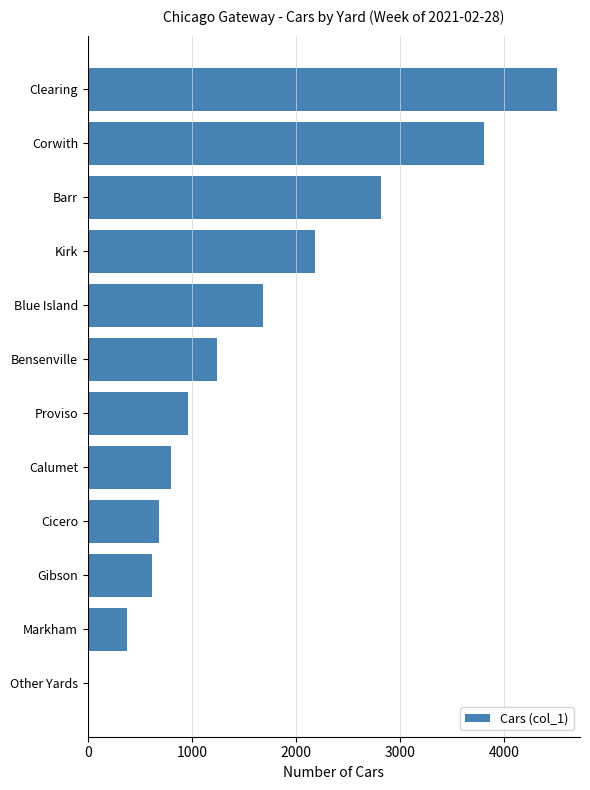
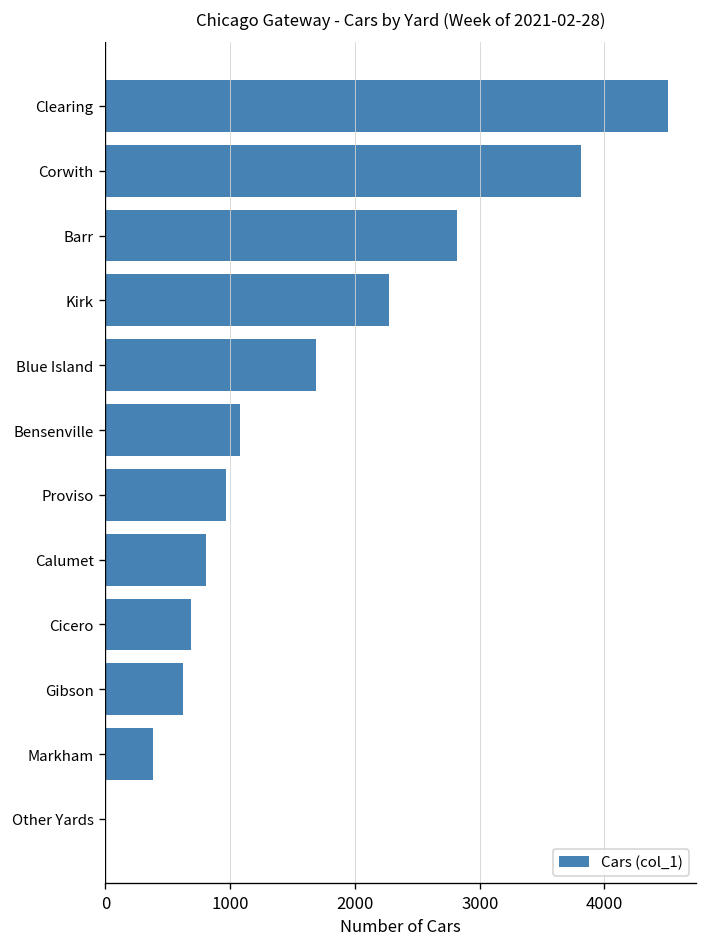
  {
    "Clearing": 4510,
    "Corwith": 3810,
    "Barr": 2820,
-   "Kirk": 2190,
+   "Kirk": 2280,
    "Blue Island": 1690,
-   "Bensenville": 1240,
+   "Bensenville": 1080,
    "Proviso": 960,
    "Calumet": 800,
    "Cicero": 690,
    "Gibson": 620,
    "Markham": 380,
    "Other Yards": 0
  }
